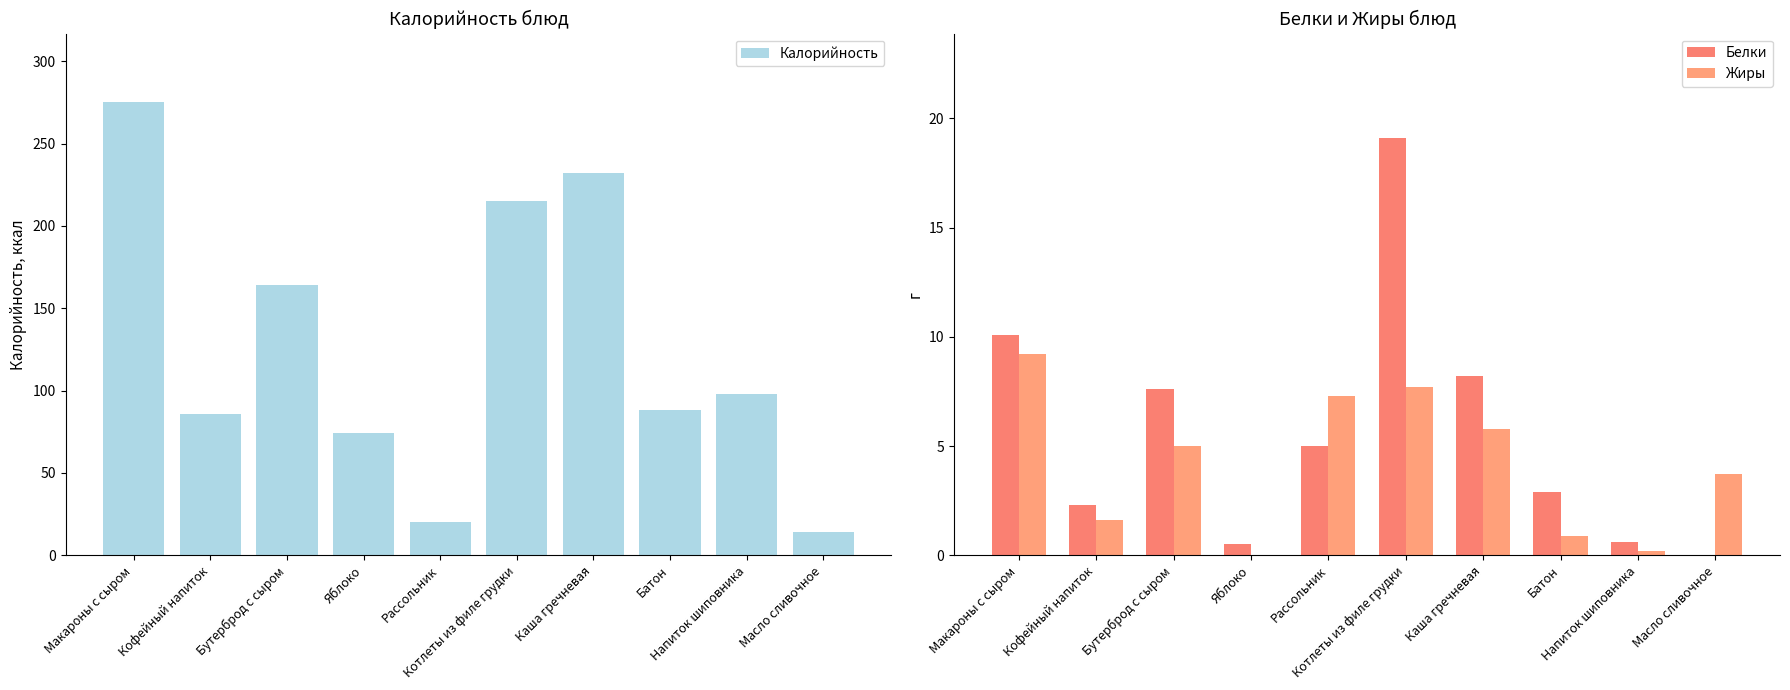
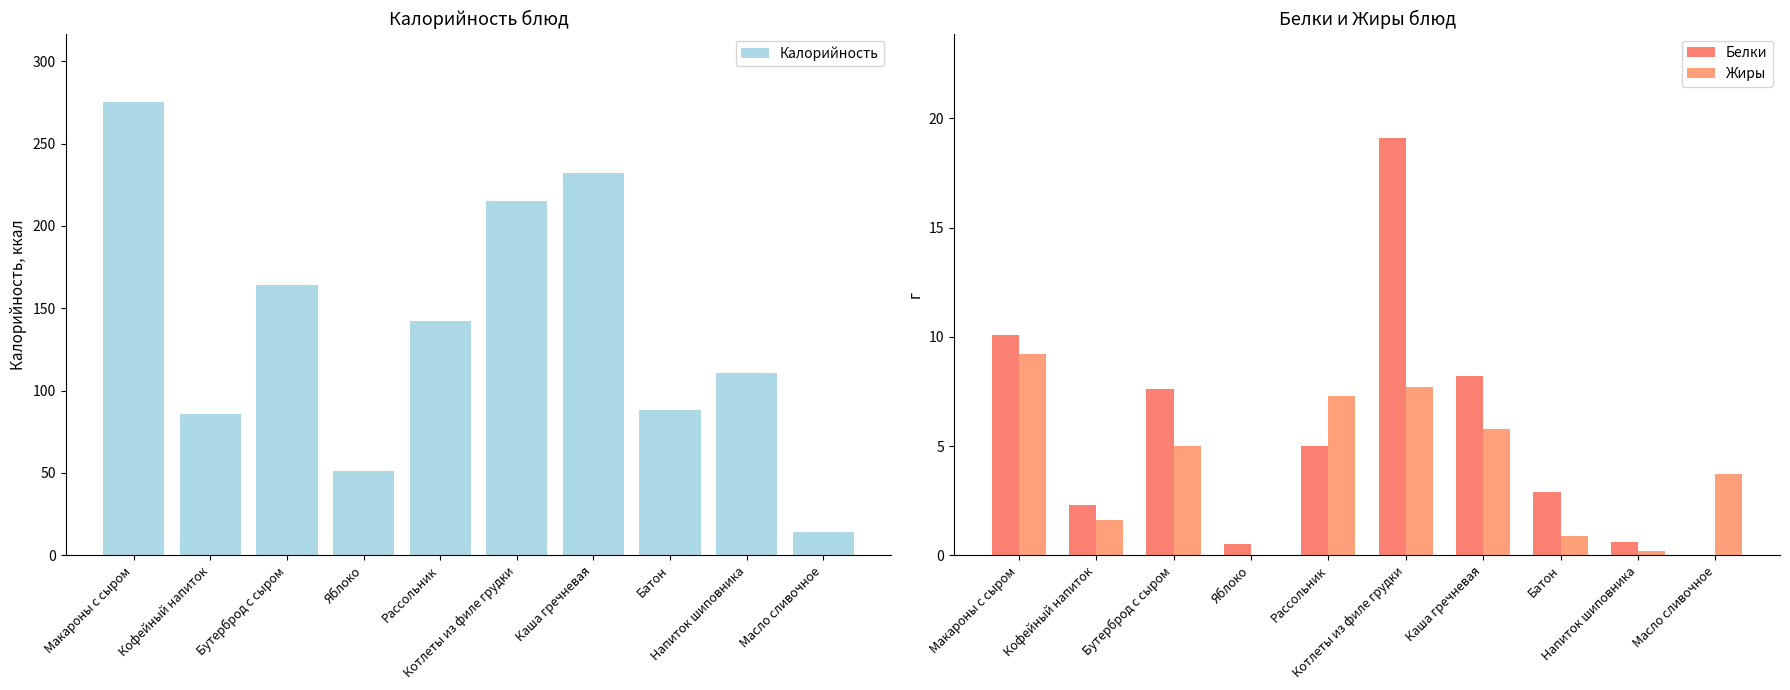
  {
    "Калорийность блюд": {
      "Макароны с сыром": 276,
      "Кофейный напиток": 86,
      "Бутерброд с сыром": 164,
-     "Яблоко": 74,
-     "Рассольник": 21,
+     "Яблоко": 51,
+     "Рассольник": 142,
      "Котлеты из филе грудки": 215,
      "Каша гречневая": 232,
      "Батон": 88,
-     "Напиток шиповника": 98,
+     "Напиток шиповника": 111,
      "Масло сливочное": 14
    }
  }
